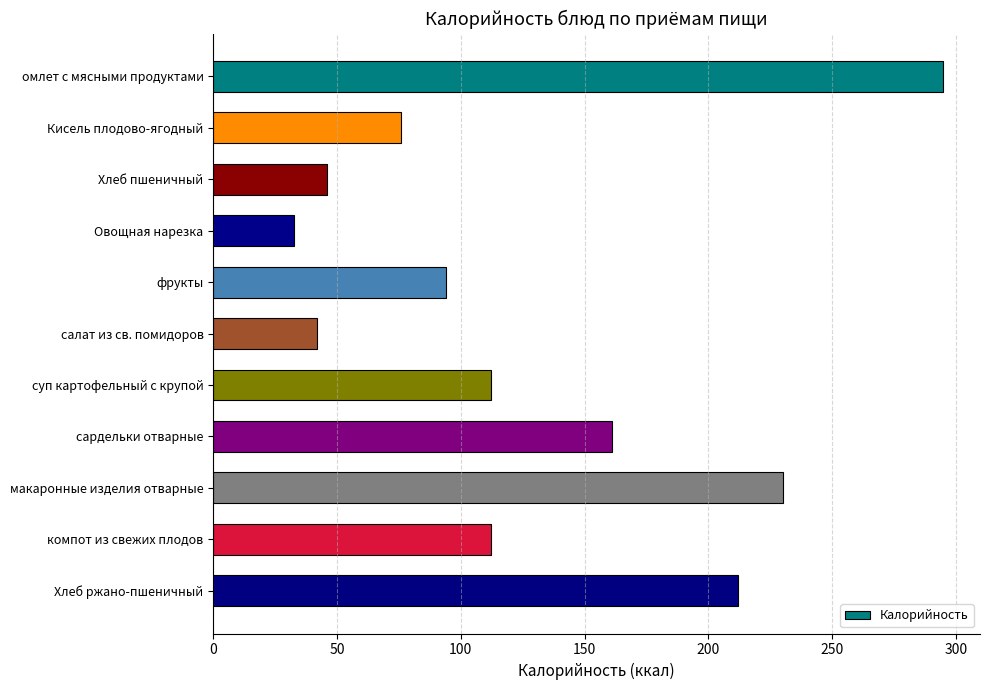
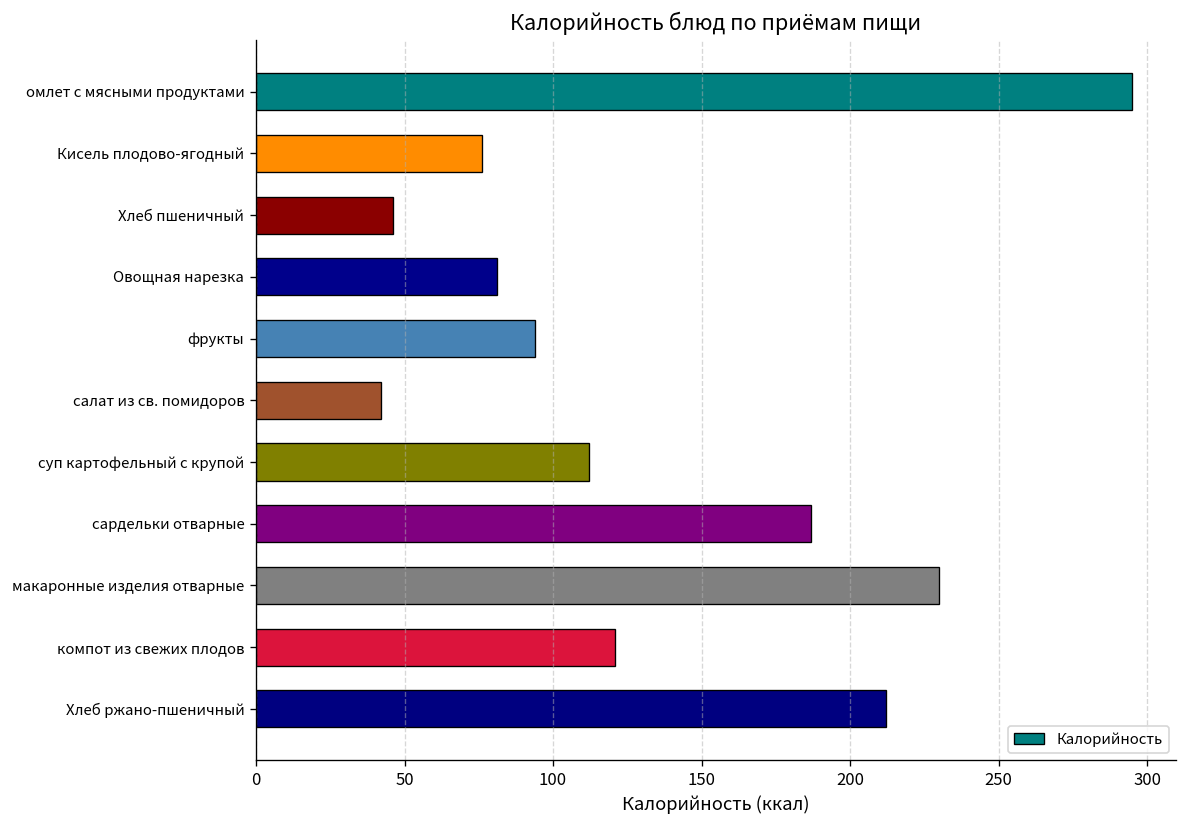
  {
    "омлет с мясными продуктами": 295,
    "Кисель плодово-ягодный": 76,
    "Хлеб пшеничный": 46,
-   "Овощная нарезка": 33,
+   "Овощная нарезка": 81,
    "фрукты": 94,
    "салат из св. помидоров": 42,
    "суп картофельный с крупой": 112,
-   "сардельки отварные": 161,
+   "сардельки отварные": 187,
    "макаронные изделия отварные": 230,
-   "компот из свежих плодов": 112,
+   "компот из свежих плодов": 121,
    "Хлеб ржано-пшеничный": 212
  }
